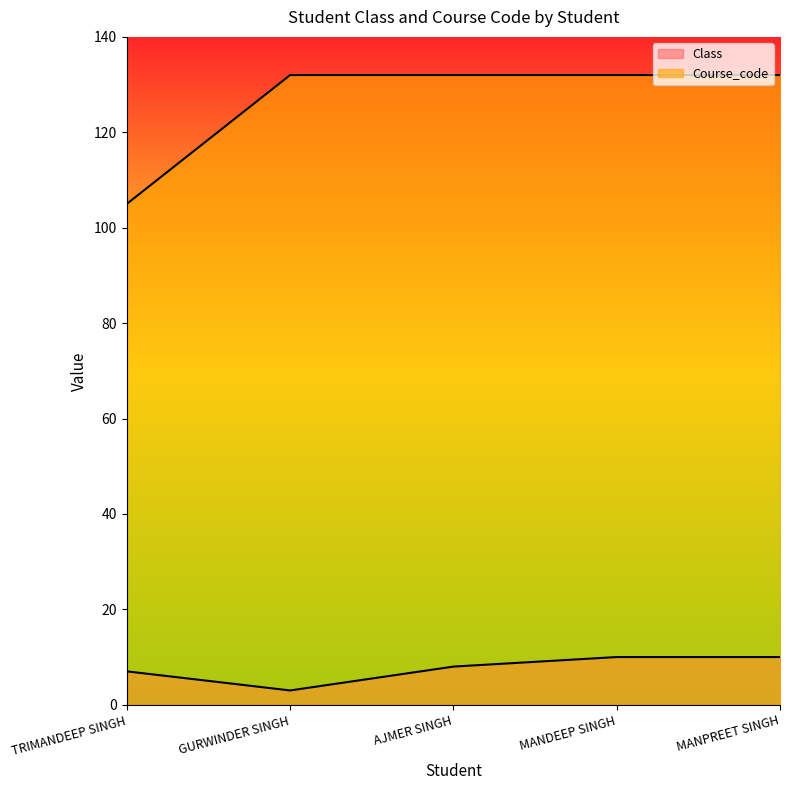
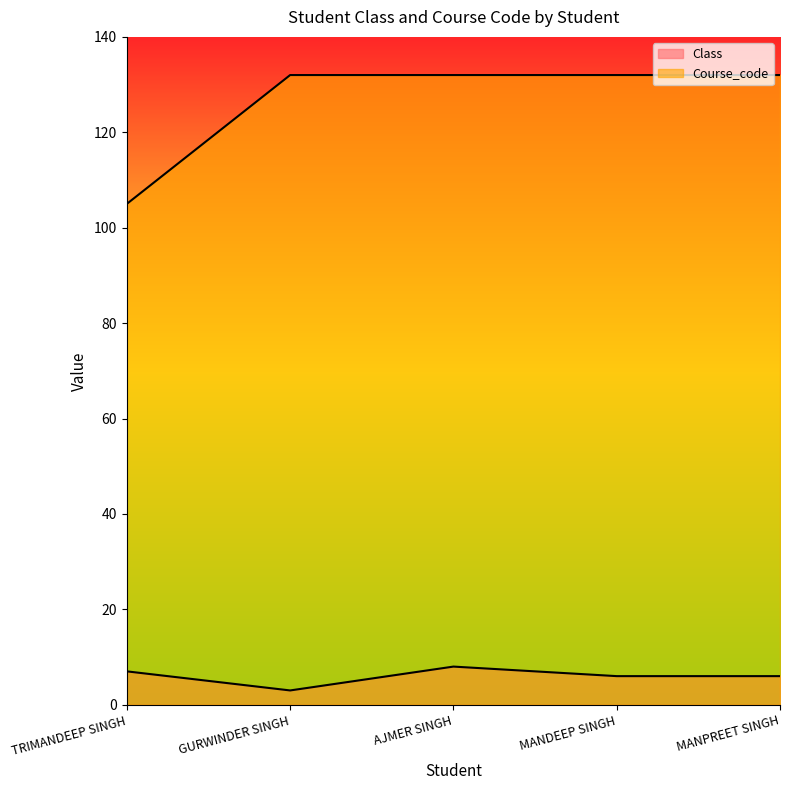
  {
    "Class": {
      "TRIMANDEEP SINGH": 7,
      "GURWINDER SINGH": 3,
      "AJMER SINGH": 8,
-     "MANDEEP SINGH": 10,
-     "MANPREET SINGH": 10
+     "MANDEEP SINGH": 6,
+     "MANPREET SINGH": 6
    },
    "Course_code": {
      "TRIMANDEEP SINGH": 105,
      "GURWINDER SINGH": 132,
      "AJMER SINGH": 132,
      "MANDEEP SINGH": 132,
      "MANPREET SINGH": 132
    }
  }
